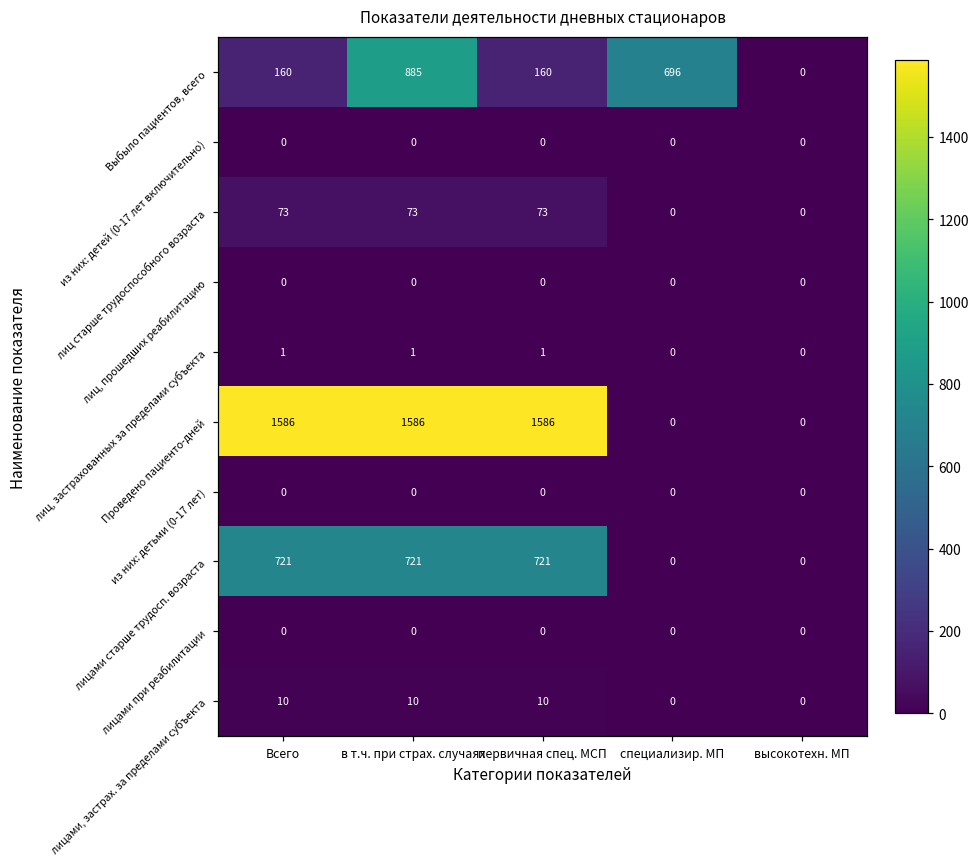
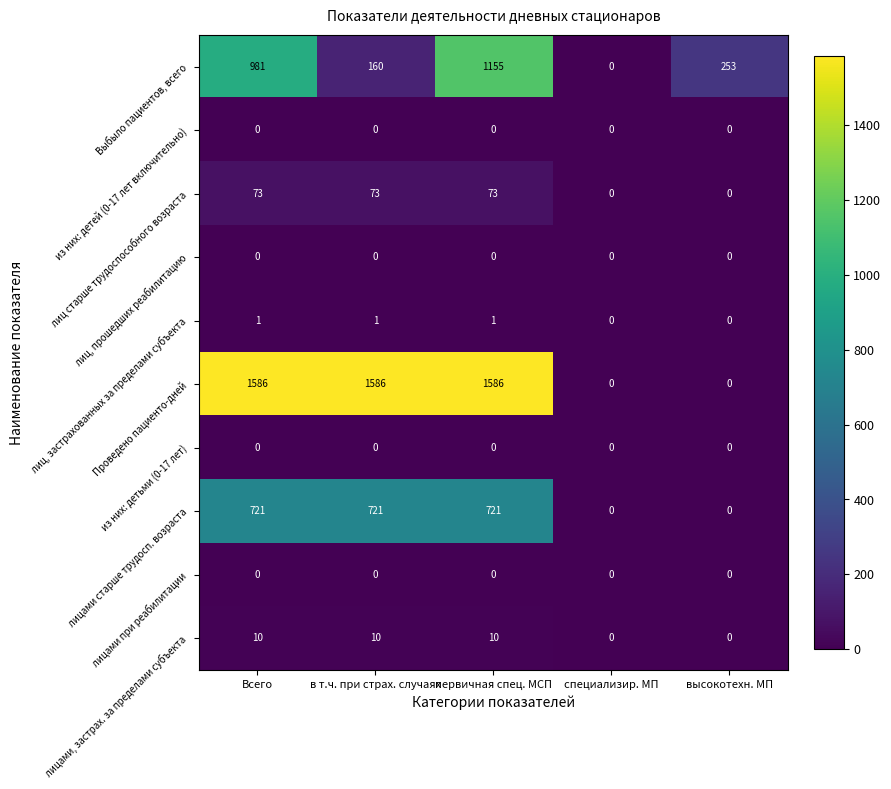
  {
    "Выбыло пациентов, всего": {
-     "Всего": 160,
-     "в т.ч. при страх. случаях": 885,
-     "первичная спец. МСП": 160,
-     "специализир. МП": 696,
-     "высокотехн. МП": 0
+     "Всего": 981,
+     "в т.ч. при страх. случаях": 160,
+     "первичная спец. МСП": 1155,
+     "специализир. МП": 0,
+     "высокотехн. МП": 253
    },
    "из них: детей (0-17 лет включительно)": {
      "Всего": 0,
      "в т.ч. при страх. случаях": 0,
      "первичная спец. МСП": 0,
      "специализир. МП": 0,
      "высокотехн. МП": 0
    },
    "лиц старше трудоспособного возраста": {
      "Всего": 73,
      "в т.ч. при страх. случаях": 73,
      "первичная спец. МСП": 73,
      "специализир. МП": 0,
      "высокотехн. МП": 0
    },
    "лиц, прошедших реабилитацию": {
      "Всего": 0,
      "в т.ч. при страх. случаях": 0,
      "первичная спец. МСП": 0,
      "специализир. МП": 0,
      "высокотехн. МП": 0
    },
    "лиц, застрахованных за пределами субъекта": {
      "Всего": 1,
      "в т.ч. при страх. случаях": 1,
      "первичная спец. МСП": 1,
      "специализир. МП": 0,
      "высокотехн. МП": 0
    },
    "Проведено пациенто-дней": {
      "Всего": 1586,
      "в т.ч. при страх. случаях": 1586,
      "первичная спец. МСП": 1586,
      "специализир. МП": 0,
      "высокотехн. МП": 0
    },
    "из них: детьми (0-17 лет)": {
      "Всего": 0,
      "в т.ч. при страх. случаях": 0,
      "первичная спец. МСП": 0,
      "специализир. МП": 0,
      "высокотехн. МП": 0
    },
    "лицами старше трудосп. возраста": {
      "Всего": 721,
      "в т.ч. при страх. случаях": 721,
      "первичная спец. МСП": 721,
      "специализир. МП": 0,
      "высокотехн. МП": 0
    },
    "лицами при реабилитации": {
      "Всего": 0,
      "в т.ч. при страх. случаях": 0,
      "первичная спец. МСП": 0,
      "специализир. МП": 0,
      "высокотехн. МП": 0
    },
    "лицами, застрах. за пределами субъекта": {
      "Всего": 10,
      "в т.ч. при страх. случаях": 10,
      "первичная спец. МСП": 10,
      "специализир. МП": 0,
      "высокотехн. МП": 0
    }
  }
